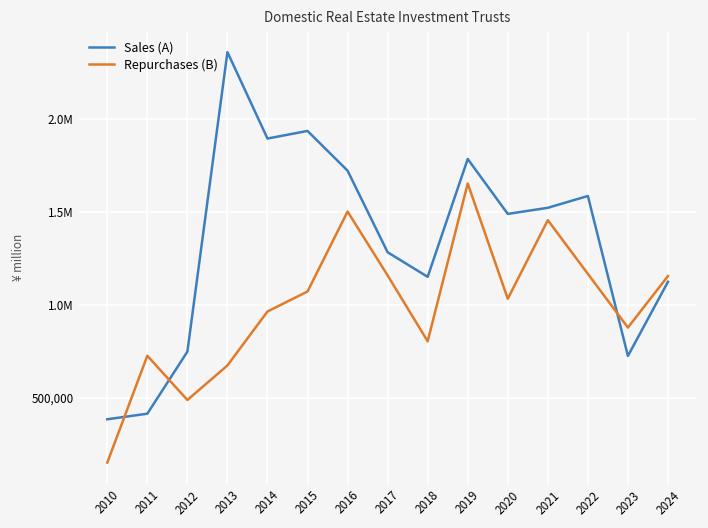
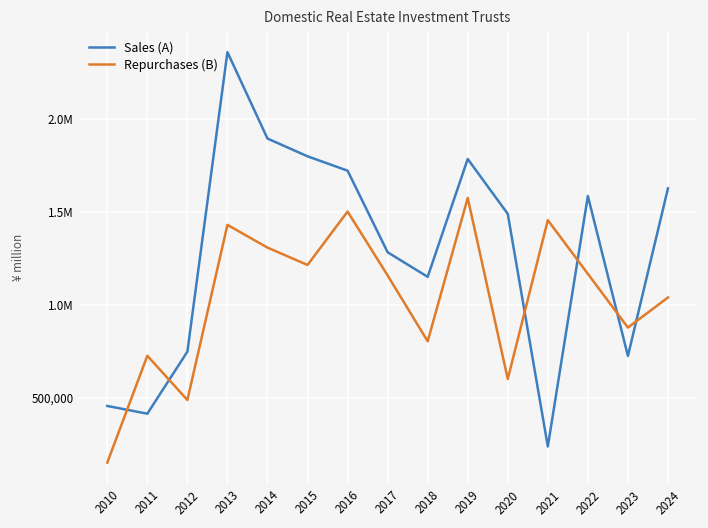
  {
    "Sales (A)": {
-     "2010": "380,000",
+     "2010": "460,000",
      "2011": "410,000",
      "2012": "750,000",
      "2013": "2,360,000",
      "2014": "1,890,000",
-     "2015": "1,930,000",
+     "2015": "1,800,000",
      "2016": "1,720,000",
      "2017": "1,280,000",
      "2018": "1,150,000",
      "2019": "1,780,000",
      "2020": "1,490,000",
-     "2021": "1,520,000",
+     "2021": "240,000",
      "2022": "1,580,000",
      "2023": "730,000",
-     "2024": "1,120,000"
+     "2024": "1,620,000"
    },
    "Repurchases (B)": {
      "2010": "150,000",
      "2011": "730,000",
      "2012": "490,000",
-     "2013": "670,000",
-     "2014": "960,000",
-     "2015": "1,070,000",
+     "2013": "1,430,000",
+     "2014": "1,310,000",
+     "2015": "1,210,000",
      "2016": "1,500,000",
      "2017": "1,160,000",
      "2018": "800,000",
-     "2019": "1,650,000",
-     "2020": "1,030,000",
+     "2019": "1,570,000",
+     "2020": "600,000",
      "2021": "1,450,000",
      "2022": "1,170,000",
      "2023": "880,000",
-     "2024": "1,150,000"
+     "2024": "1,040,000"
    }
  }
